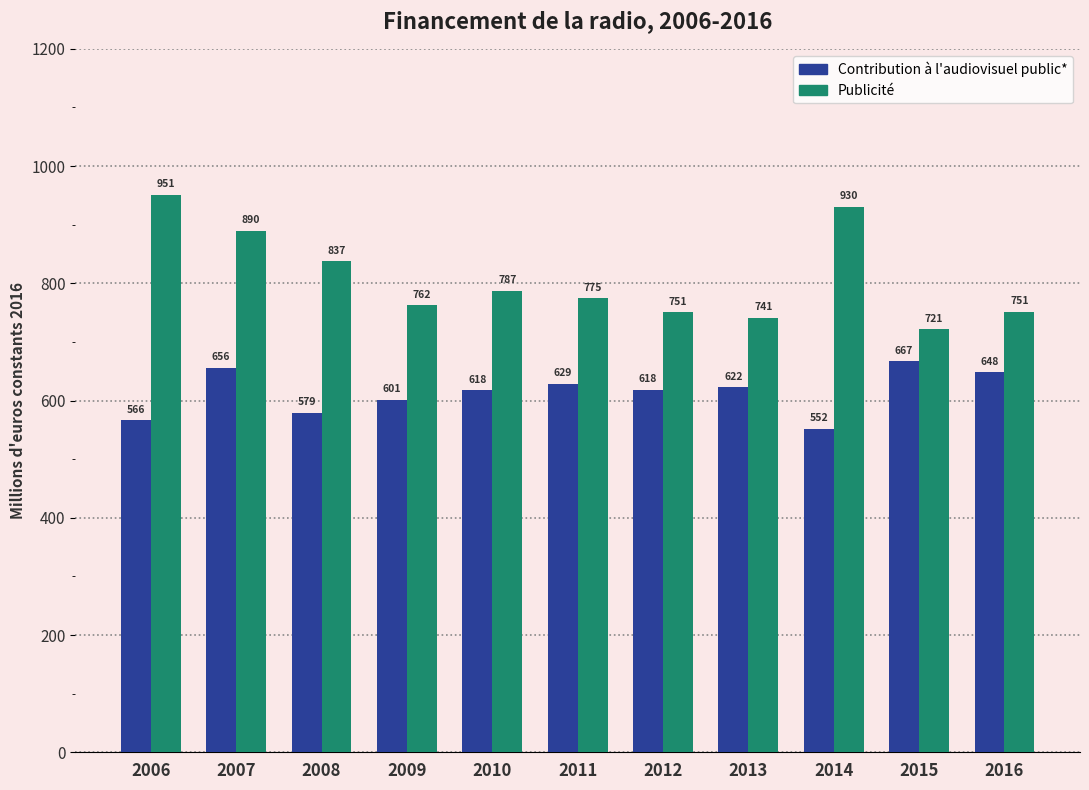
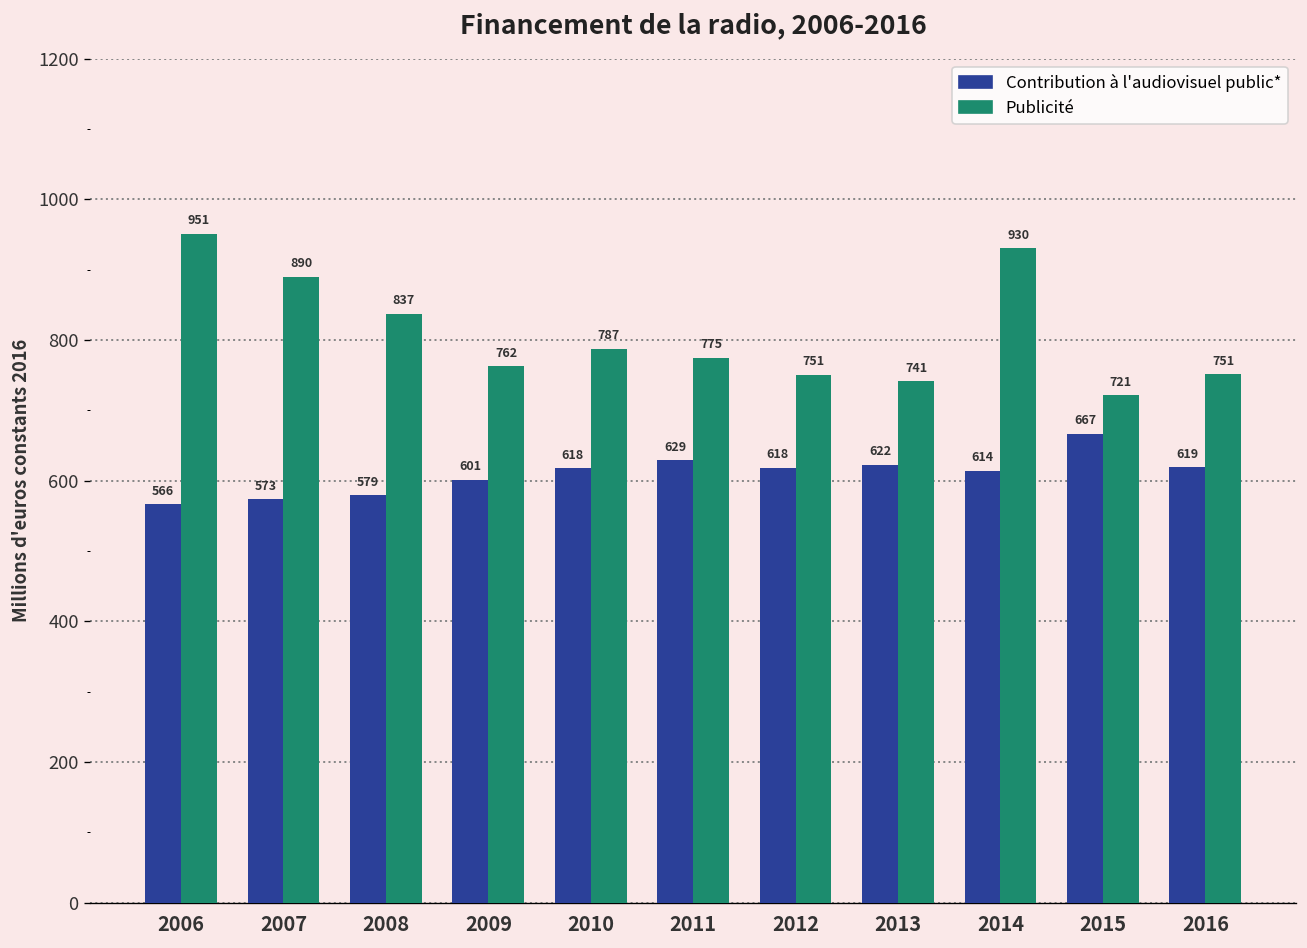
  {
    "Contribution à l'audiovisuel public*": {
      "2006": 566,
-     "2007": 656,
+     "2007": 573,
      "2008": 579,
      "2009": 601,
      "2010": 618,
      "2011": 629,
      "2012": 618,
      "2013": 622,
-     "2014": 552,
+     "2014": 614,
      "2015": 667,
-     "2016": 648
+     "2016": 619
    },
    "Publicité": {
      "2006": 951,
      "2007": 890,
      "2008": 837,
      "2009": 762,
      "2010": 787,
      "2011": 775,
      "2012": 751,
      "2013": 741,
      "2014": 930,
      "2015": 721,
      "2016": 751
    }
  }
